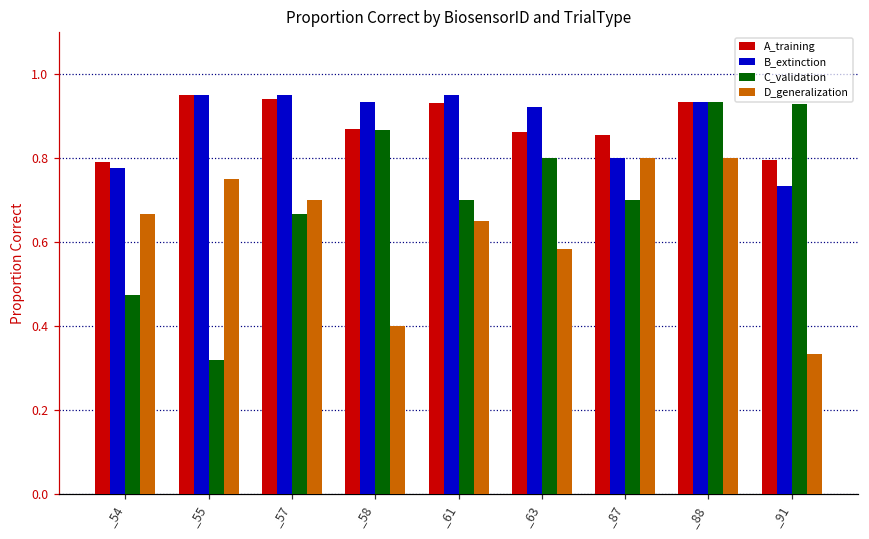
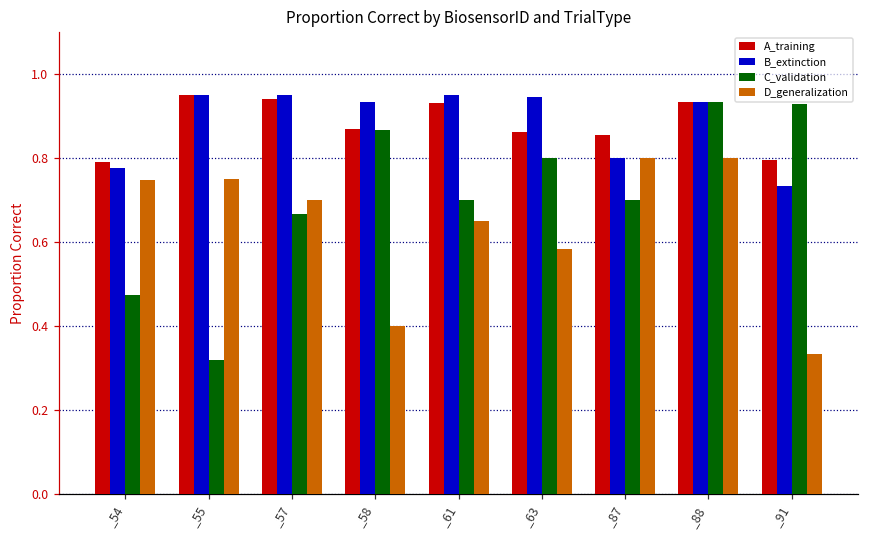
  {
    "A_training": {
      "_54": 0.79,
      "_55": 0.95,
      "_57": 0.94,
      "_58": 0.87,
      "_61": 0.93,
      "_63": 0.86,
      "_87": 0.85,
      "_88": 0.94,
      "_91": 0.80
    },
    "B_extinction": {
      "_54": 0.78,
      "_55": 0.95,
      "_57": 0.95,
      "_58": 0.93,
      "_61": 0.95,
-     "_63": 0.92,
+     "_63": 0.95,
      "_87": 0.80,
      "_88": 0.93,
      "_91": 0.73
    },
    "C_validation": {
      "_54": 0.47,
      "_55": 0.32,
      "_57": 0.67,
      "_58": 0.87,
      "_61": 0.70,
      "_63": 0.80,
      "_87": 0.70,
      "_88": 0.93
    },
    "D_generalization": {
-     "_54": 0.67,
+     "_54": 0.75,
      "_55": 0.75,
      "_57": 0.70,
      "_58": 0.40,
      "_61": 0.65,
      "_63": 0.58,
      "_87": 0.80,
      "_88": 0.80,
      "_91": 0.33
    }
  }
